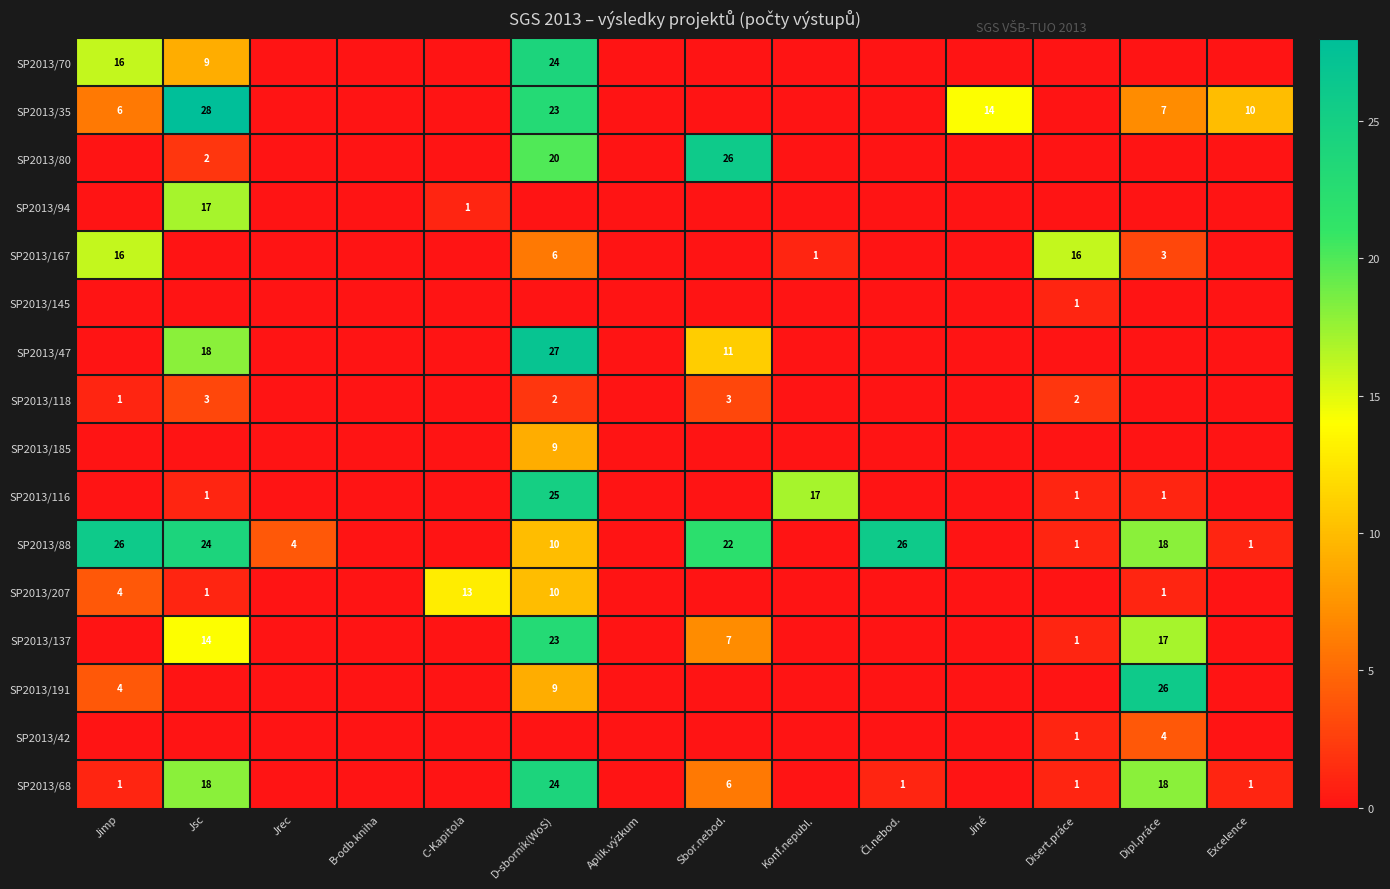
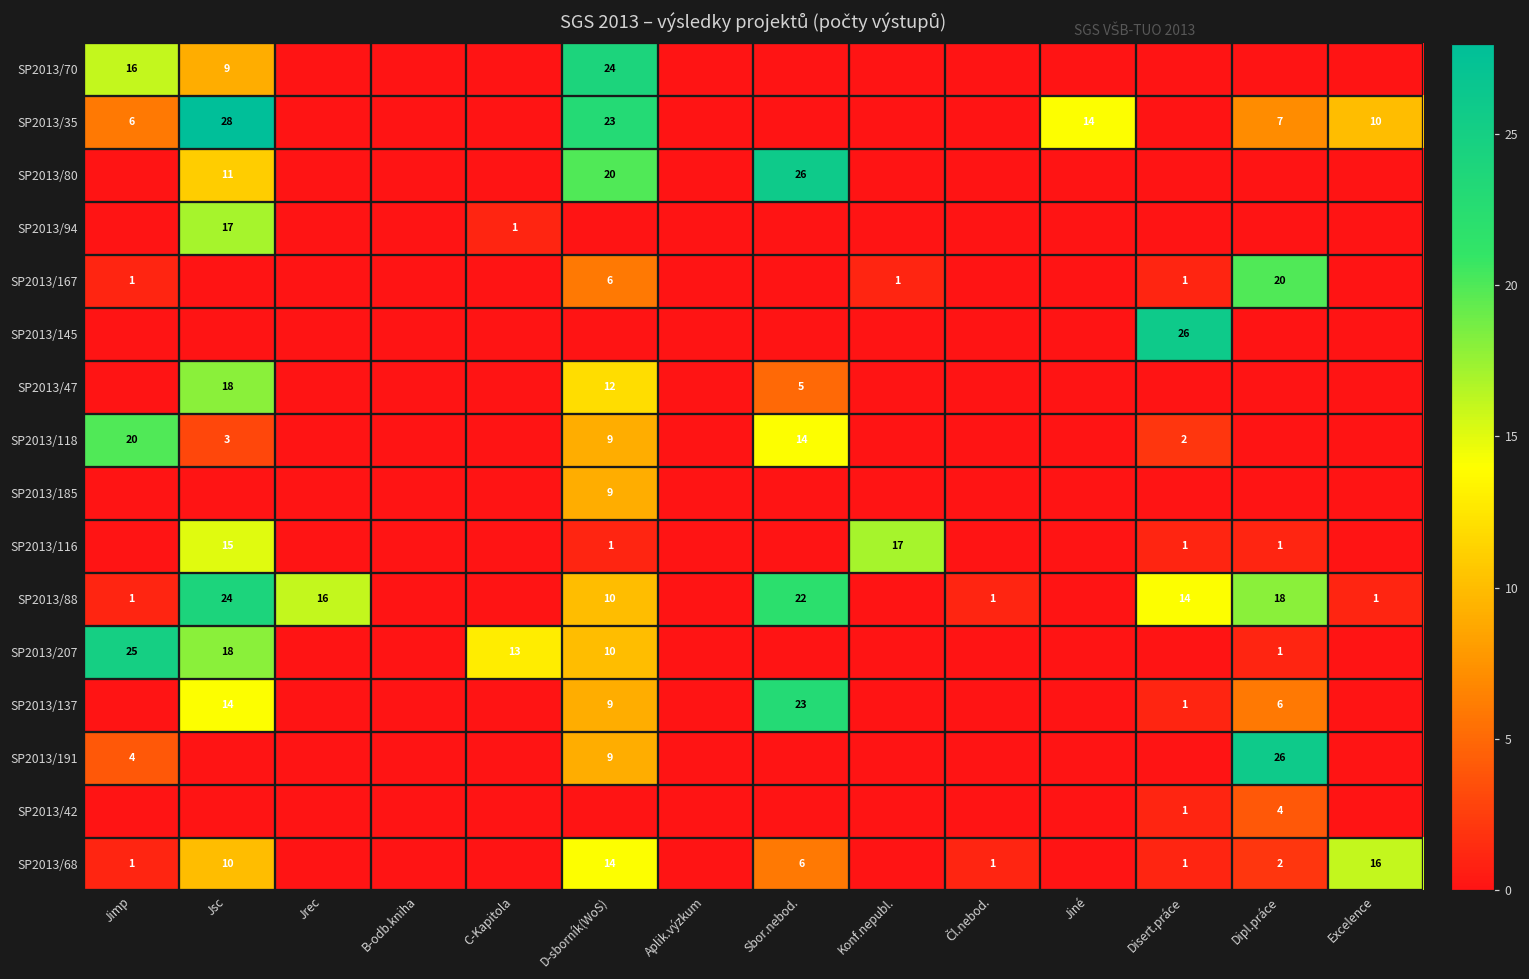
  {
    "SP2013/70": {
      "Jimp": 16,
      "Jsc": 9,
      "D-sborník(WoS)": 24
    },
    "SP2013/35": {
      "Jimp": 6,
      "Jsc": 28,
      "D-sborník(WoS)": 23,
      "Jiné": 14,
      "Dipl.práce": 7,
      "Excelence": 10
    },
    "SP2013/80": {
-     "Jsc": 2,
+     "Jsc": 11,
      "D-sborník(WoS)": 20,
      "Sbor.nebod.": 26
    },
    "SP2013/94": {
      "Jsc": 17,
      "C-Kapitola": 1
    },
    "SP2013/167": {
-     "Jimp": 16,
+     "Jimp": 1,
      "D-sborník(WoS)": 6,
      "Konf.nepubl.": 1,
-     "Disert.práce": 16,
-     "Dipl.práce": 3
+     "Disert.práce": 1,
+     "Dipl.práce": 20
    },
    "SP2013/145": {
-     "Disert.práce": 1
+     "Disert.práce": 26
    },
    "SP2013/47": {
      "Jsc": 18,
-     "D-sborník(WoS)": 27,
-     "Sbor.nebod.": 11
+     "D-sborník(WoS)": 12,
+     "Sbor.nebod.": 5
    },
    "SP2013/118": {
-     "Jimp": 1,
+     "Jimp": 20,
      "Jsc": 3,
-     "D-sborník(WoS)": 2,
-     "Sbor.nebod.": 3,
+     "D-sborník(WoS)": 9,
+     "Sbor.nebod.": 14,
      "Disert.práce": 2
    },
    "SP2013/185": {
      "D-sborník(WoS)": 9
    },
    "SP2013/116": {
-     "Jsc": 1,
-     "D-sborník(WoS)": 25,
+     "Jsc": 15,
+     "D-sborník(WoS)": 1,
      "Konf.nepubl.": 17,
      "Disert.práce": 1,
      "Dipl.práce": 1
    },
    "SP2013/88": {
-     "Jimp": 26,
+     "Jimp": 1,
      "Jsc": 24,
-     "Jrec": 4,
+     "Jrec": 16,
      "D-sborník(WoS)": 10,
      "Sbor.nebod.": 22,
-     "Čl.nebod.": 26,
-     "Disert.práce": 1,
+     "Čl.nebod.": 1,
+     "Disert.práce": 14,
      "Dipl.práce": 18,
      "Excelence": 1
    },
    "SP2013/207": {
-     "Jimp": 4,
-     "Jsc": 1,
+     "Jimp": 25,
+     "Jsc": 18,
      "C-Kapitola": 13,
      "D-sborník(WoS)": 10,
      "Dipl.práce": 1
    },
    "SP2013/137": {
      "Jsc": 14,
-     "D-sborník(WoS)": 23,
-     "Sbor.nebod.": 7,
+     "D-sborník(WoS)": 9,
+     "Sbor.nebod.": 23,
      "Disert.práce": 1,
-     "Dipl.práce": 17
+     "Dipl.práce": 6
    },
    "SP2013/191": {
      "Jimp": 4,
      "D-sborník(WoS)": 9,
      "Dipl.práce": 26
    },
    "SP2013/42": {
      "Disert.práce": 1,
      "Dipl.práce": 4
    },
    "SP2013/68": {
      "Jimp": 1,
-     "Jsc": 18,
-     "D-sborník(WoS)": 24,
+     "Jsc": 10,
+     "D-sborník(WoS)": 14,
      "Sbor.nebod.": 6,
      "Čl.nebod.": 1,
      "Disert.práce": 1,
-     "Dipl.práce": 18,
-     "Excelence": 1
+     "Dipl.práce": 2,
+     "Excelence": 16
    }
  }
